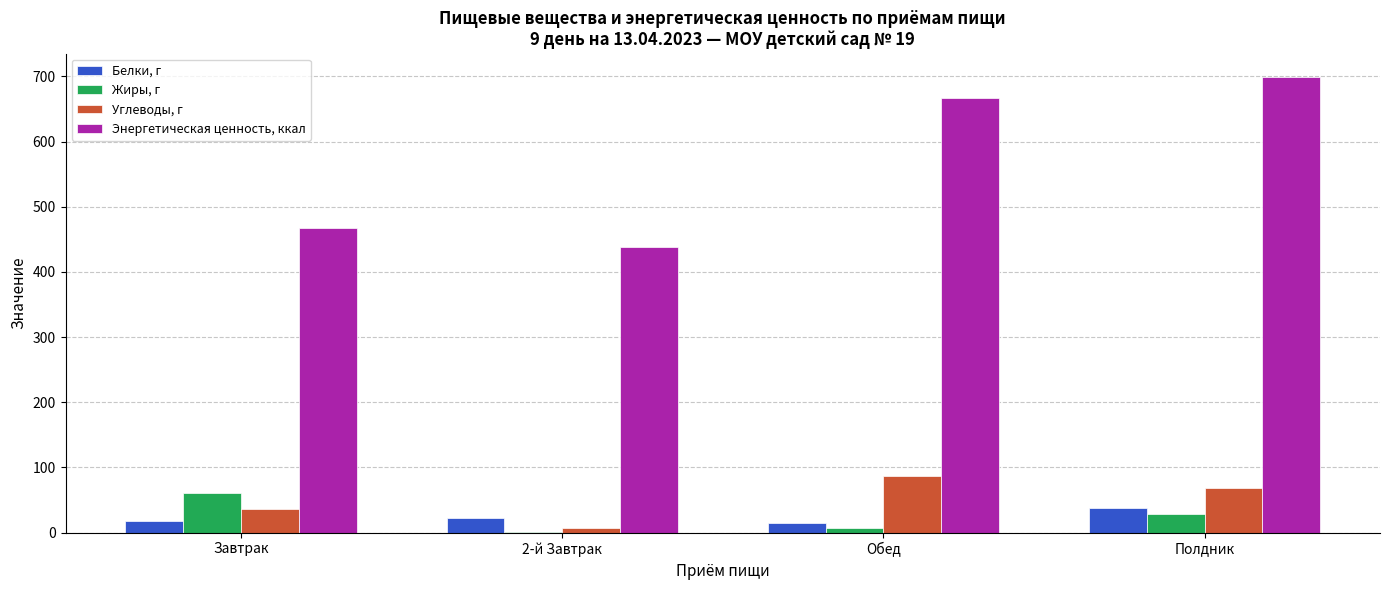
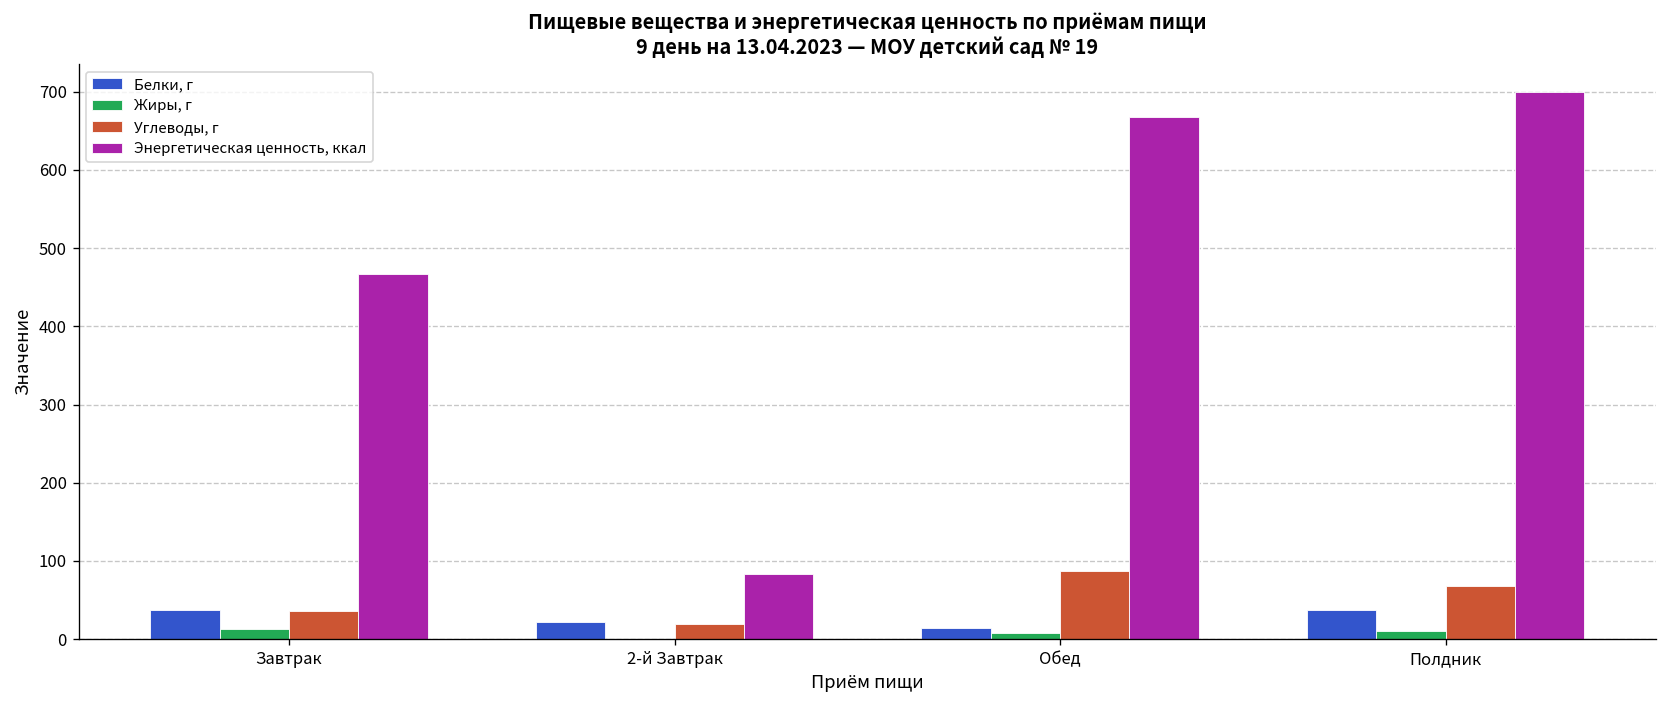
  {
    "Белки, г": {
-     "Завтрак": 20,
+     "Завтрак": 40,
      "2-й Завтрак": 20,
      "Обед": 10,
      "Полдник": 40
    },
    "Жиры, г": {
-     "Завтрак": 60,
+     "Завтрак": 10,
      "Обед": 10,
-     "Полдник": 30
+     "Полдник": 10
    },
    "Углеводы, г": {
      "Завтрак": 40,
-     "2-й Завтрак": 10,
+     "2-й Завтрак": 20,
      "Обед": 90,
      "Полдник": 70
    },
    "Энергетическая ценность, ккал": {
      "Завтрак": 470,
-     "2-й Завтрак": 440,
+     "2-й Завтрак": 80,
      "Обед": 670,
      "Полдник": 700
    }
  }
